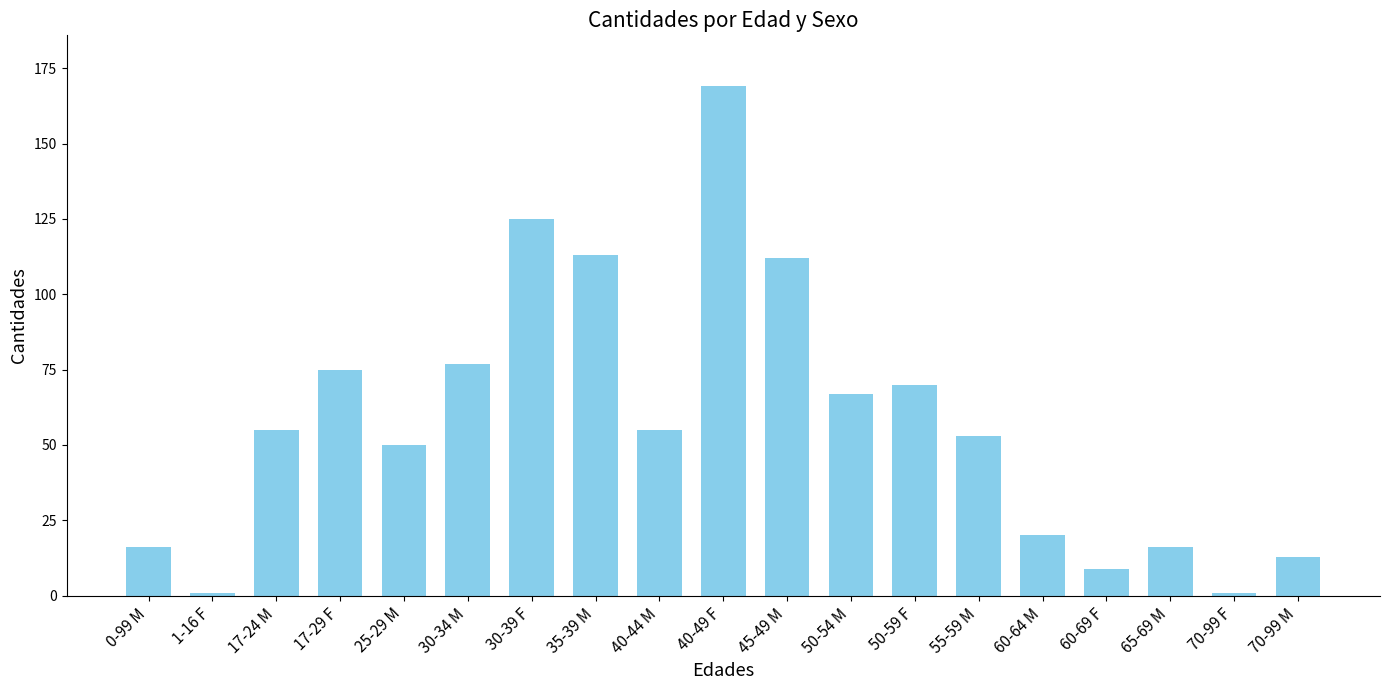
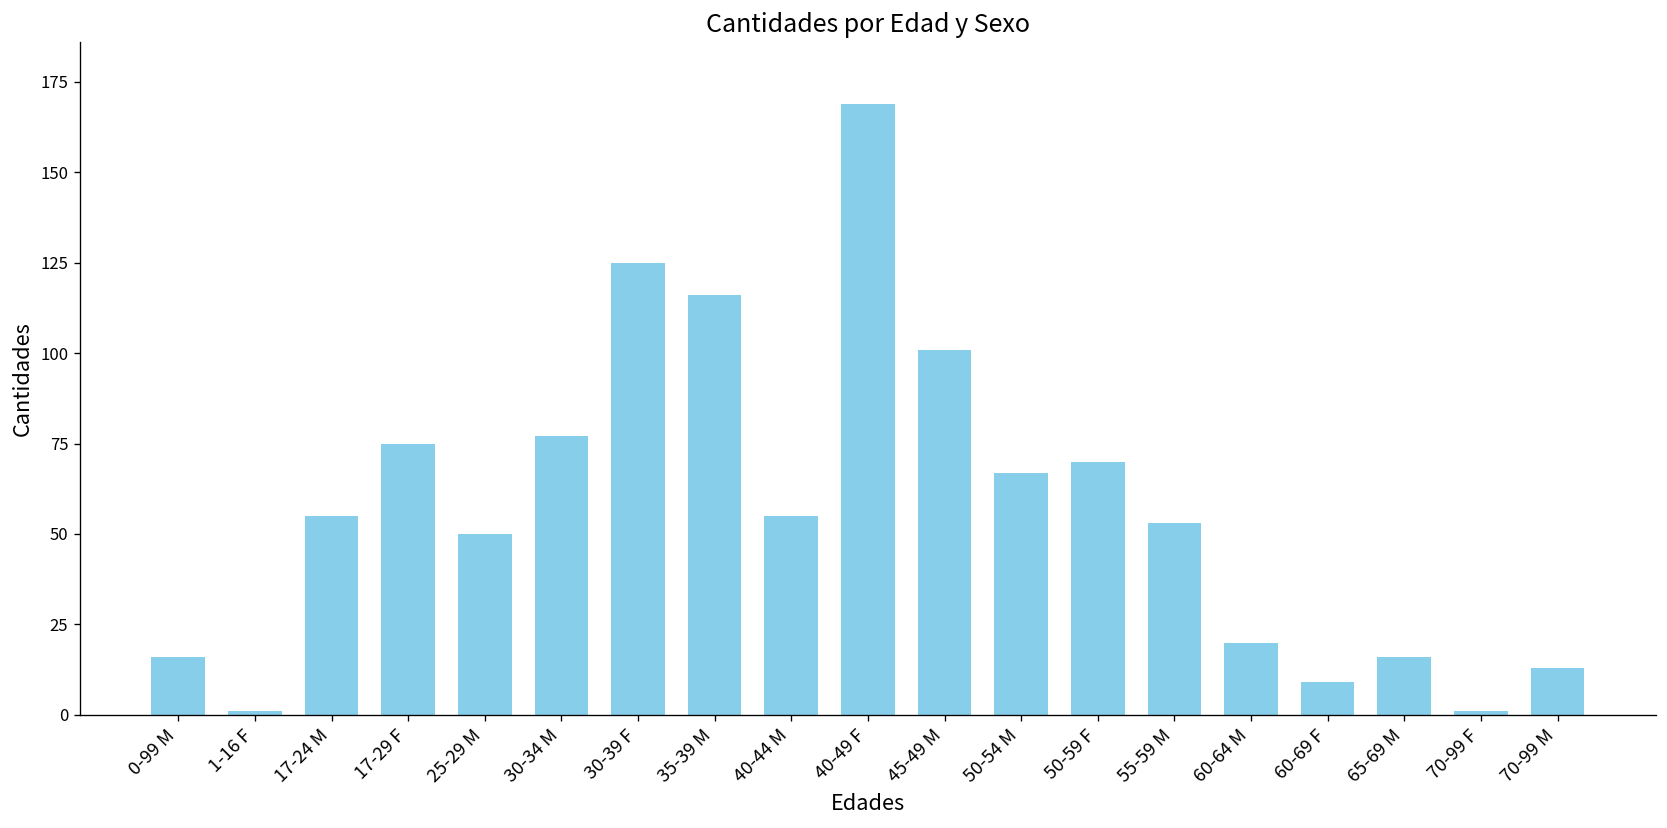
  {
    "0-99 M": 16,
    "1-16 F": 1,
    "17-24 M": 55,
    "17-29 F": 75,
    "25-29 M": 50,
    "30-34 M": 77,
    "30-39 F": 125,
-   "35-39 M": 113,
+   "35-39 M": 116,
    "40-44 M": 55,
    "40-49 F": 169,
-   "45-49 M": 112,
+   "45-49 M": 101,
    "50-54 M": 67,
    "50-59 F": 70,
    "55-59 M": 53,
    "60-64 M": 20,
    "60-69 F": 9,
    "65-69 M": 16,
    "70-99 F": 1,
    "70-99 M": 13
  }
